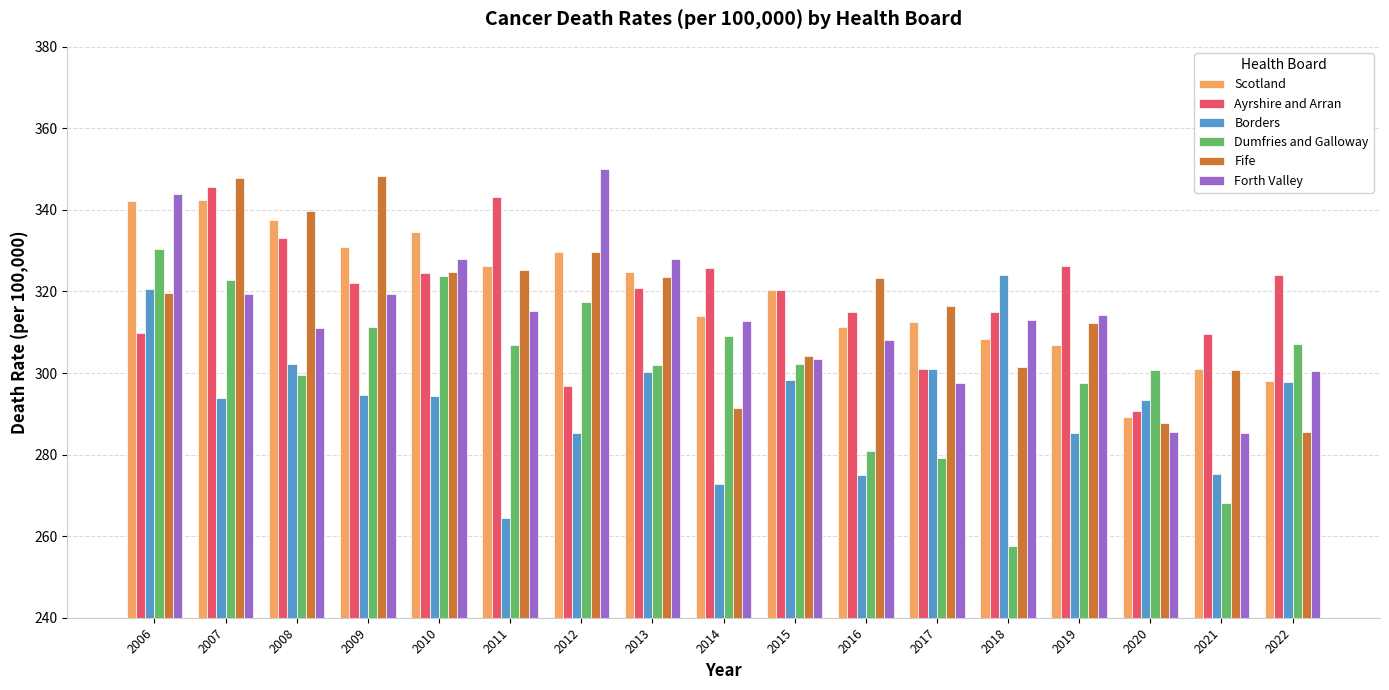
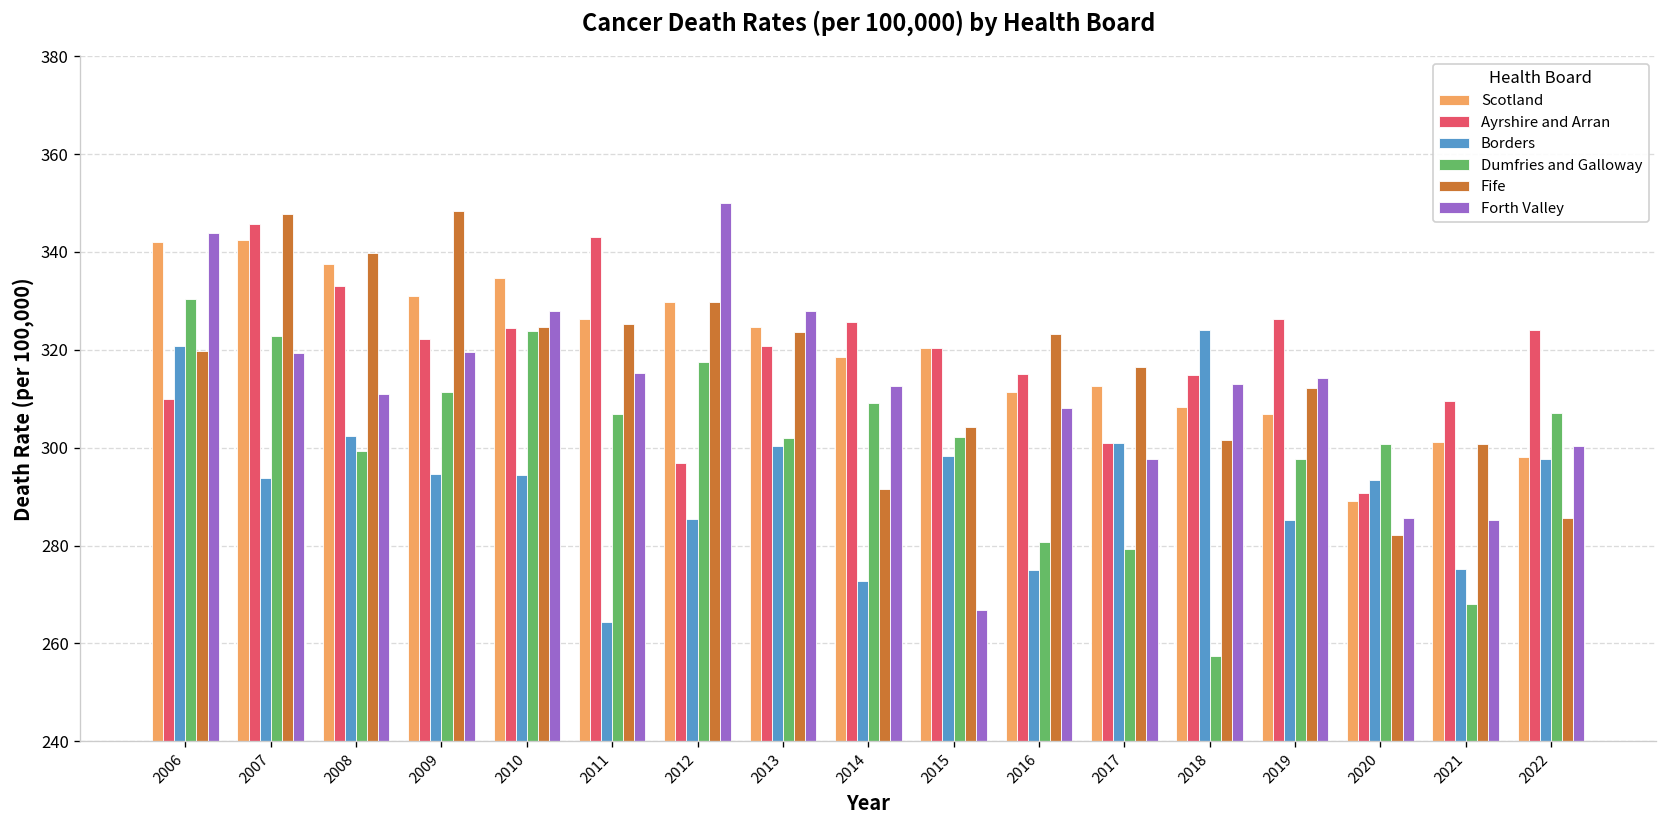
  {
    "Scotland": {
      "2006": 342,
      "2007": 342,
      "2008": 338,
      "2009": 331,
      "2010": 335,
      "2011": 326,
      "2012": 330,
      "2013": 325,
-     "2014": 314,
+     "2014": 319,
      "2015": 320,
      "2016": 311,
      "2017": 313,
      "2018": 308,
      "2019": 307,
      "2020": 289,
      "2021": 301,
      "2022": 298
    },
    "Ayrshire and Arran": {
      "2006": 310,
      "2007": 346,
      "2008": 333,
      "2009": 322,
      "2010": 325,
      "2011": 343,
      "2012": 297,
      "2013": 321,
      "2014": 326,
      "2015": 320,
      "2016": 315,
      "2017": 301,
      "2018": 315,
      "2019": 326,
      "2020": 291,
      "2021": 310,
      "2022": 324
    },
    "Borders": {
      "2006": 321,
      "2007": 294,
      "2008": 302,
      "2009": 295,
      "2010": 294,
      "2011": 264,
      "2012": 285,
      "2013": 300,
      "2014": 273,
      "2015": 298,
      "2016": 275,
      "2017": 301,
      "2018": 324,
      "2019": 285,
      "2020": 293,
      "2021": 275,
      "2022": 298
    },
    "Dumfries and Galloway": {
      "2006": 330,
      "2007": 323,
      "2008": 299,
      "2009": 311,
      "2010": 324,
      "2011": 307,
      "2012": 318,
      "2013": 302,
      "2014": 309,
      "2015": 302,
      "2016": 281,
      "2017": 279,
      "2018": 258,
      "2019": 298,
      "2020": 301,
      "2021": 268,
      "2022": 307
    },
    "Fife": {
      "2006": 320,
      "2007": 348,
      "2008": 340,
      "2009": 348,
      "2010": 325,
      "2011": 325,
      "2012": 330,
      "2013": 324,
      "2014": 292,
      "2015": 304,
      "2016": 323,
      "2017": 317,
      "2018": 302,
      "2019": 312,
-     "2020": 288,
+     "2020": 282,
      "2021": 301,
      "2022": 286
    },
    "Forth Valley": {
      "2006": 344,
      "2007": 319,
      "2008": 311,
      "2009": 320,
      "2010": 328,
      "2011": 315,
      "2012": 350,
      "2013": 328,
      "2014": 313,
-     "2015": 304,
+     "2015": 267,
      "2016": 308,
      "2017": 298,
      "2018": 313,
      "2019": 314,
      "2020": 286,
      "2021": 285,
      "2022": 300
    }
  }
